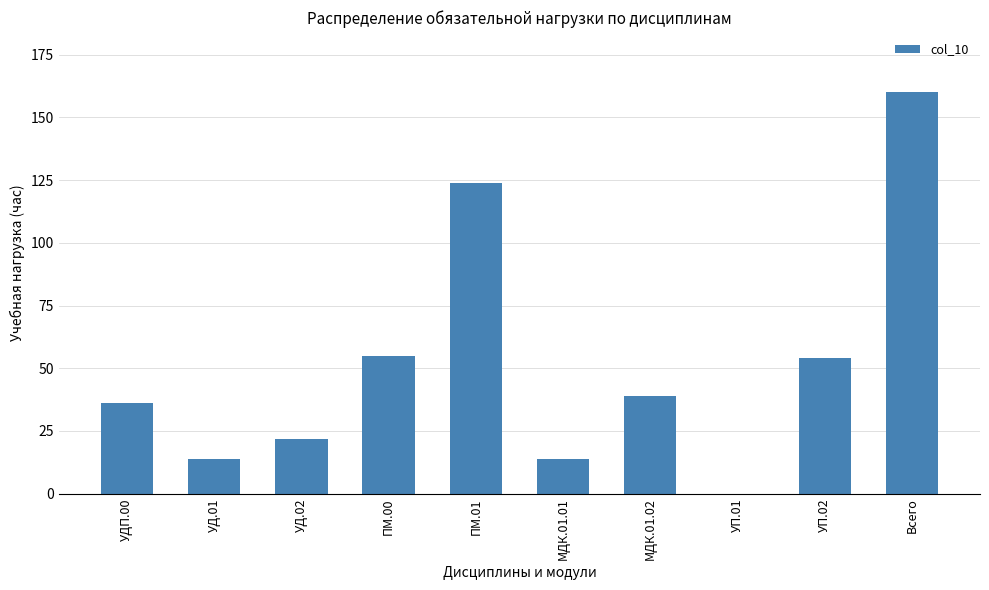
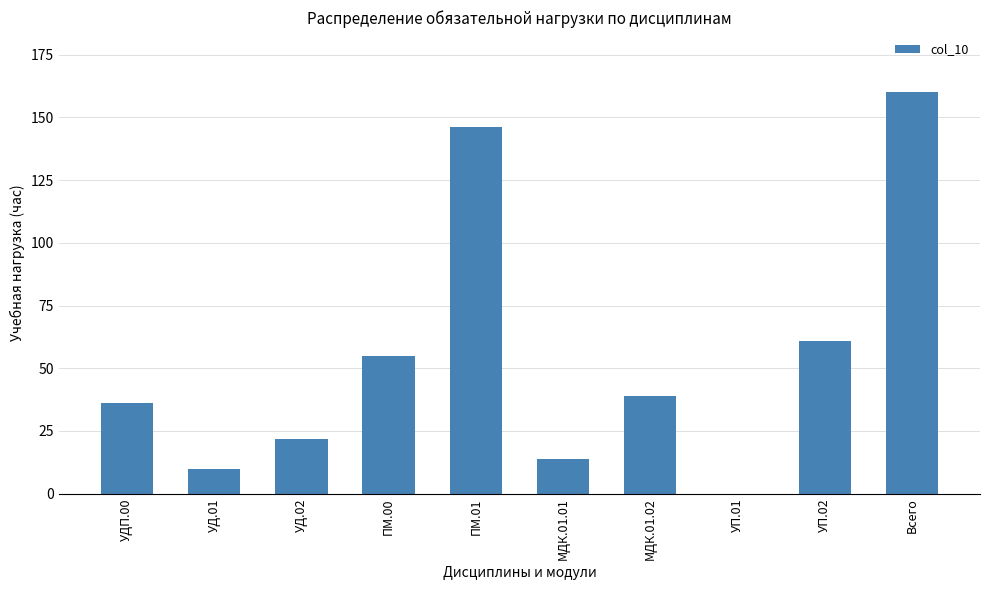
  {
    "УДП.00": 36,
-   "УД.01": 14,
+   "УД.01": 10,
    "УД.02": 22,
    "ПМ.00": 55,
-   "ПМ.01": 124,
+   "ПМ.01": 146,
    "МДК.01.01": 14,
    "МДК.01.02": 39,
    "УП.01": 0,
-   "УП.02": 54,
+   "УП.02": 61,
    "Всего": 160
  }
